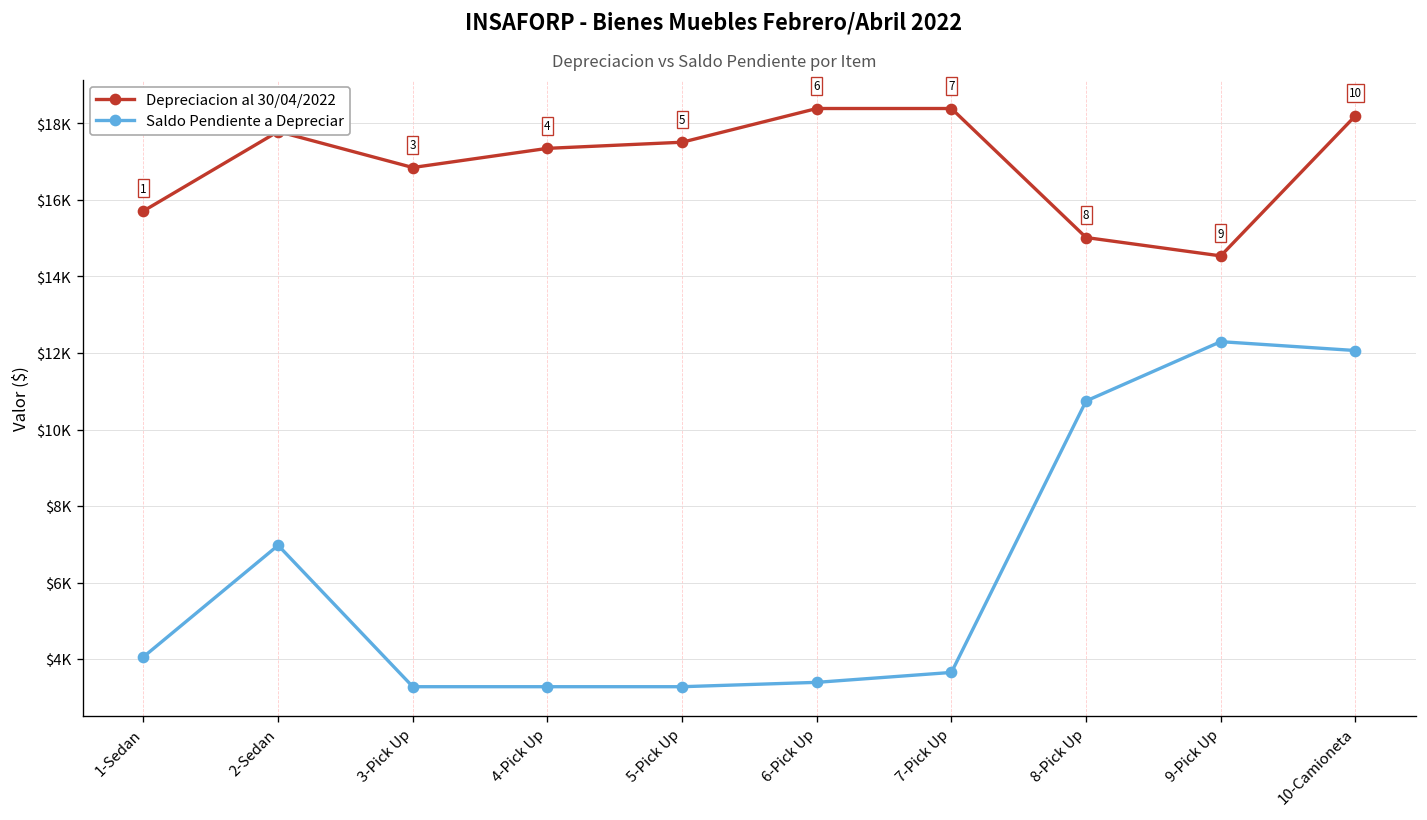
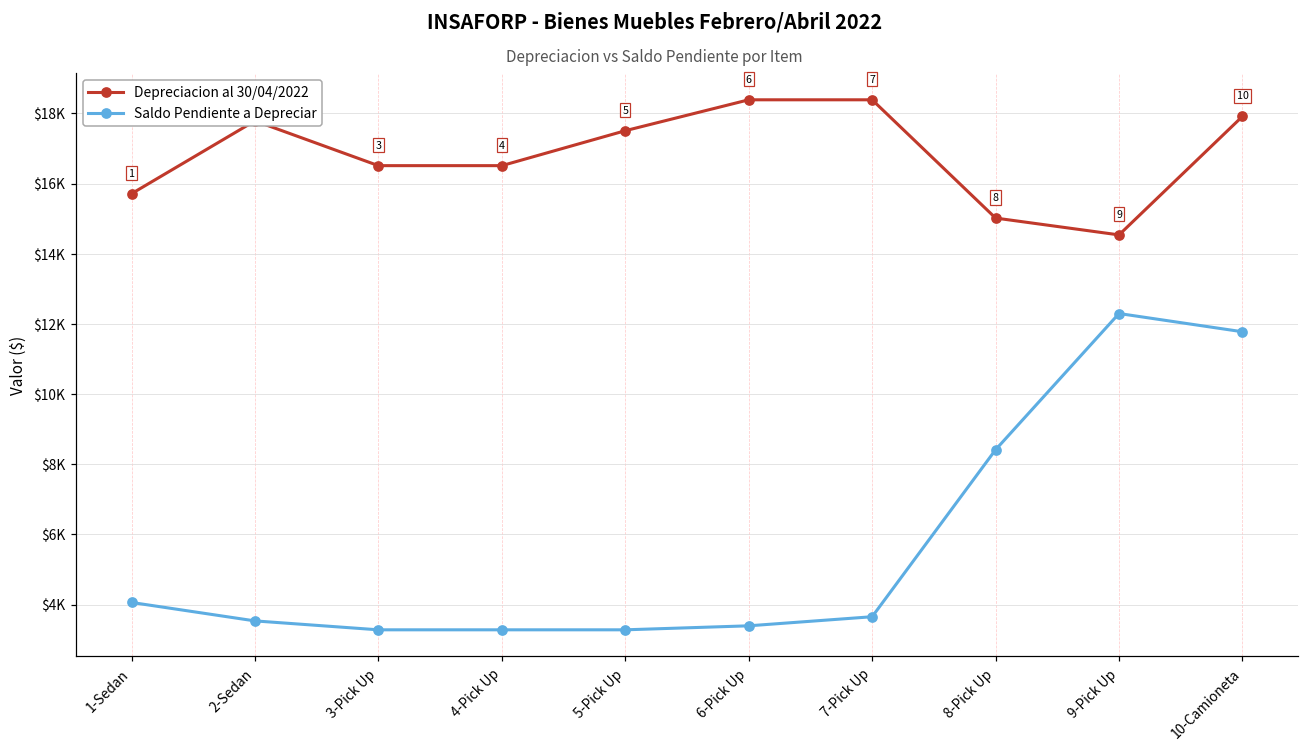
  {
    "Depreciacion al 30/04/2022": {
-     "3-Pick Up": "$16800",
-     "4-Pick Up": "$17300",
-     "10-Camioneta": "$18200"
+     "3-Pick Up": "$16500",
+     "4-Pick Up": "$16500",
+     "10-Camioneta": "$17900"
    },
    "Saldo Pendiente a Depreciar": {
      "1-Sedan": "$4100",
-     "2-Sedan": "$7000",
+     "2-Sedan": "$3500",
      "3-Pick Up": "$3300",
      "4-Pick Up": "$3300",
      "5-Pick Up": "$3300",
      "6-Pick Up": "$3400",
      "7-Pick Up": "$3700",
-     "8-Pick Up": "$10700",
+     "8-Pick Up": "$8400",
      "9-Pick Up": "$12300",
-     "10-Camioneta": "$12100"
+     "10-Camioneta": "$11800"
    }
  }
